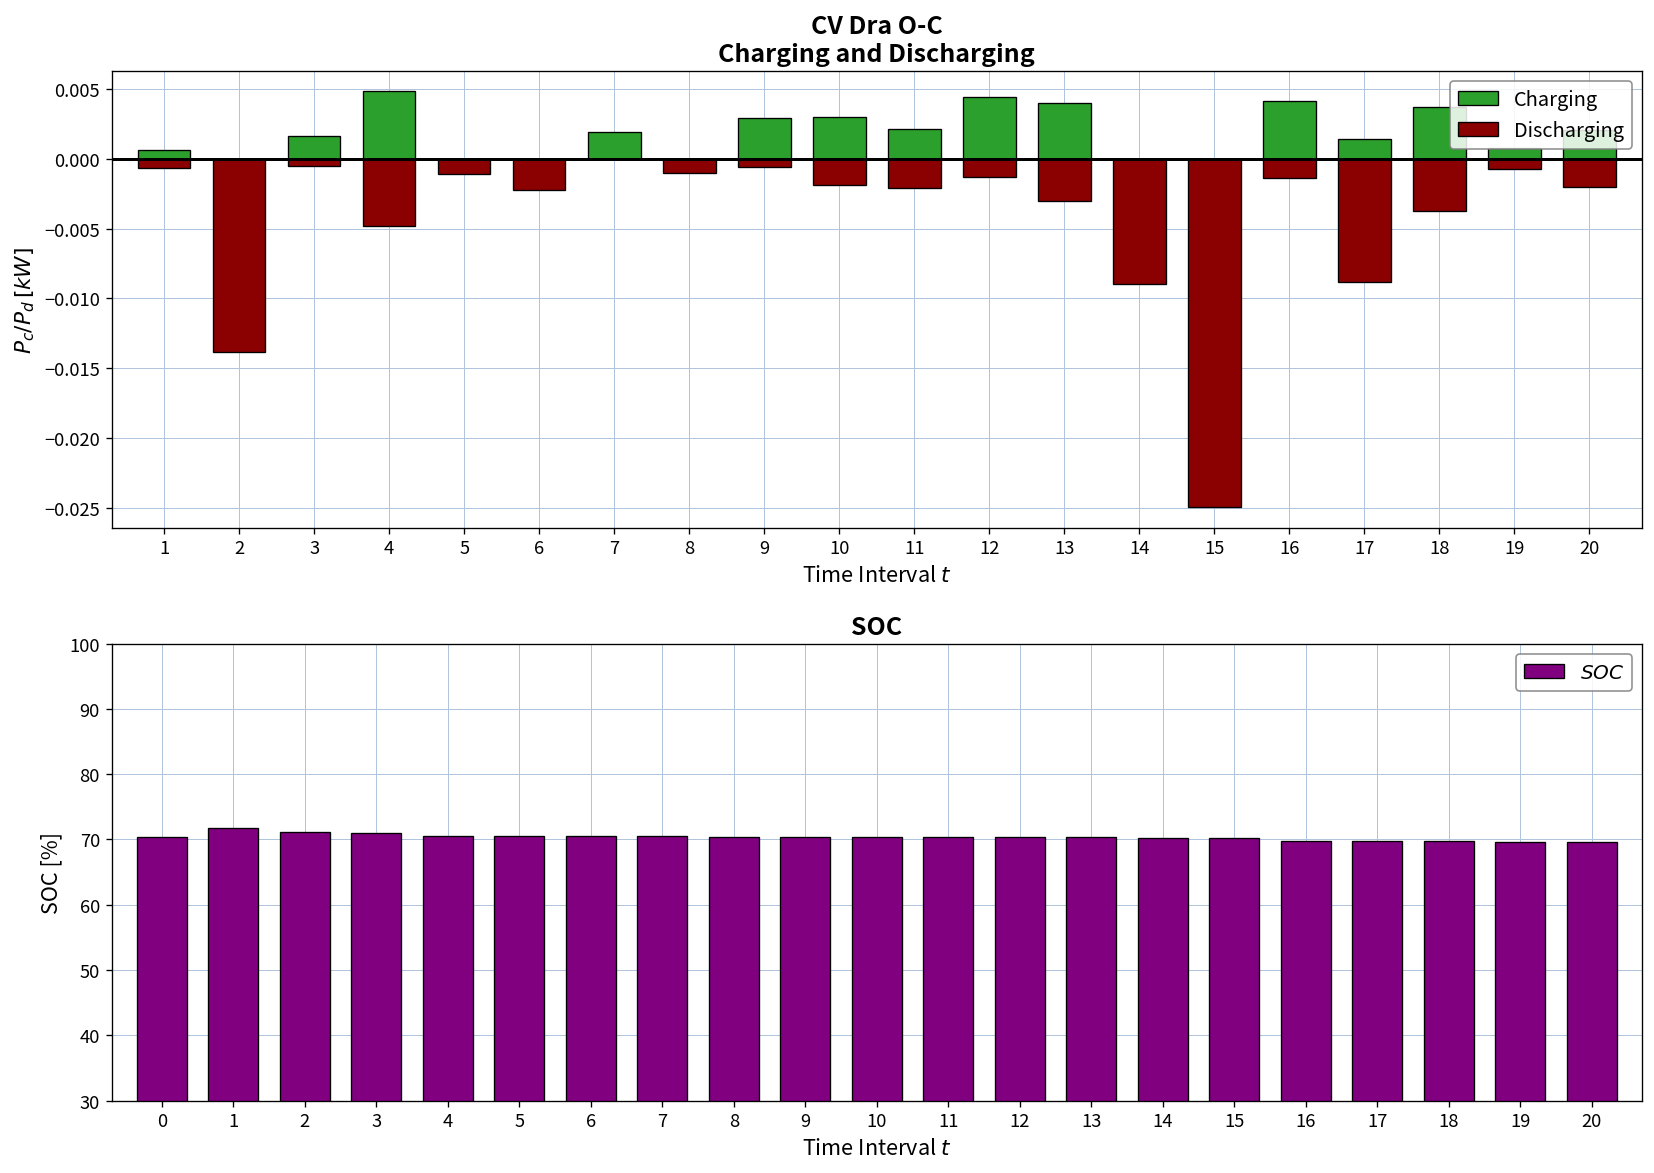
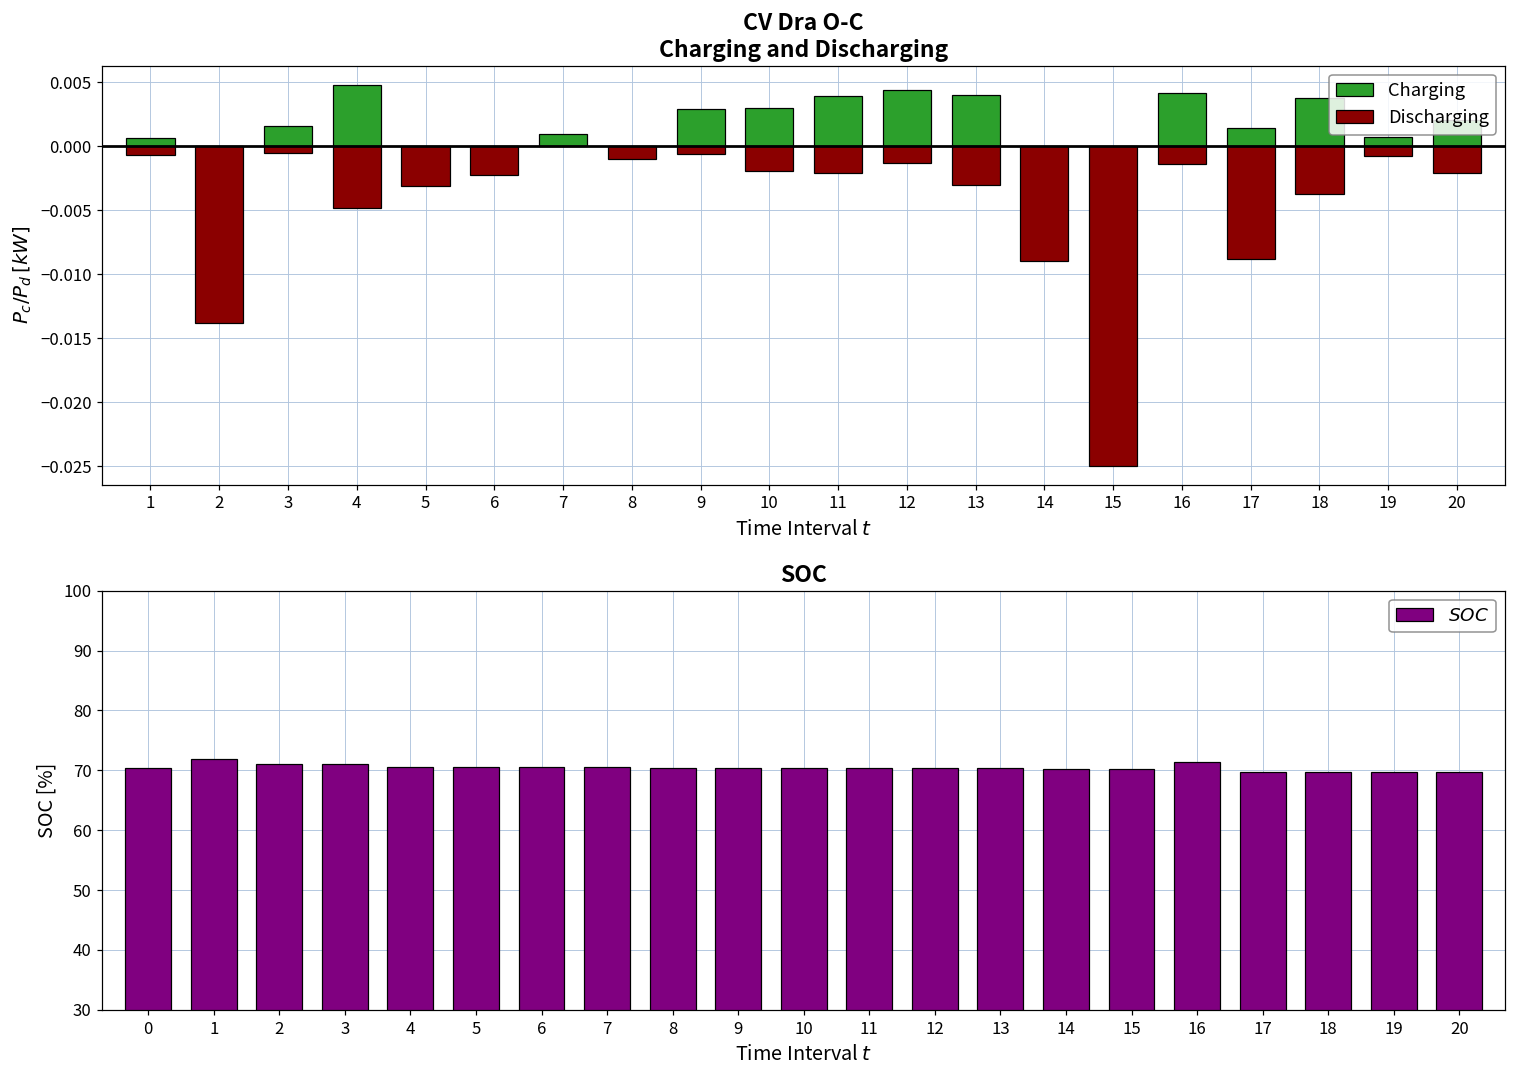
  {
    "CV Dra O-C Charging and Discharging": {
      "Charging": {
        "1": 0.0007,
        "2": 0.0000,
        "3": 0.0016,
        "4": 0.0048,
        "5": 0.0000,
        "6": 0.0000,
-       "7": 0.0019,
+       "7": 0.0009,
        "8": 0.0000,
        "9": 0.0030,
        "10": 0.0030,
-       "11": 0.0021,
+       "11": 0.0039,
        "12": 0.0044,
        "13": 0.0040,
        "14": 0.0000,
        "15": 0.0000,
        "16": 0.0041,
        "17": 0.0014,
        "18": 0.0037,
        "19": 0.0007
      },
      "Discharging": {
        "1": -0.0007,
        "2": -0.0138,
        "3": -0.0005,
        "4": -0.0048,
-       "5": -0.0011,
+       "5": -0.0031,
        "6": -0.0022,
        "7": 0.0000,
        "8": -0.0010,
        "9": -0.0006,
        "10": -0.0019,
        "11": -0.0021,
        "12": -0.0013,
        "13": -0.0030,
        "14": -0.0089,
        "15": -0.0249,
        "16": -0.0014,
        "17": -0.0088,
        "18": -0.0037,
        "19": -0.0007,
        "20": -0.0020
      }
    },
    "SOC": {
      "0": 70,
      "1": 72,
      "2": 71,
      "3": 71,
      "4": 71,
      "5": 70,
      "6": 70,
      "7": 70,
      "8": 70,
      "9": 70,
      "10": 70,
      "11": 70,
      "12": 70,
      "13": 70,
      "14": 70,
      "15": 70,
-     "16": 70,
+     "16": 71,
      "17": 70,
      "18": 70,
      "19": 70,
      "20": 70
    }
  }
